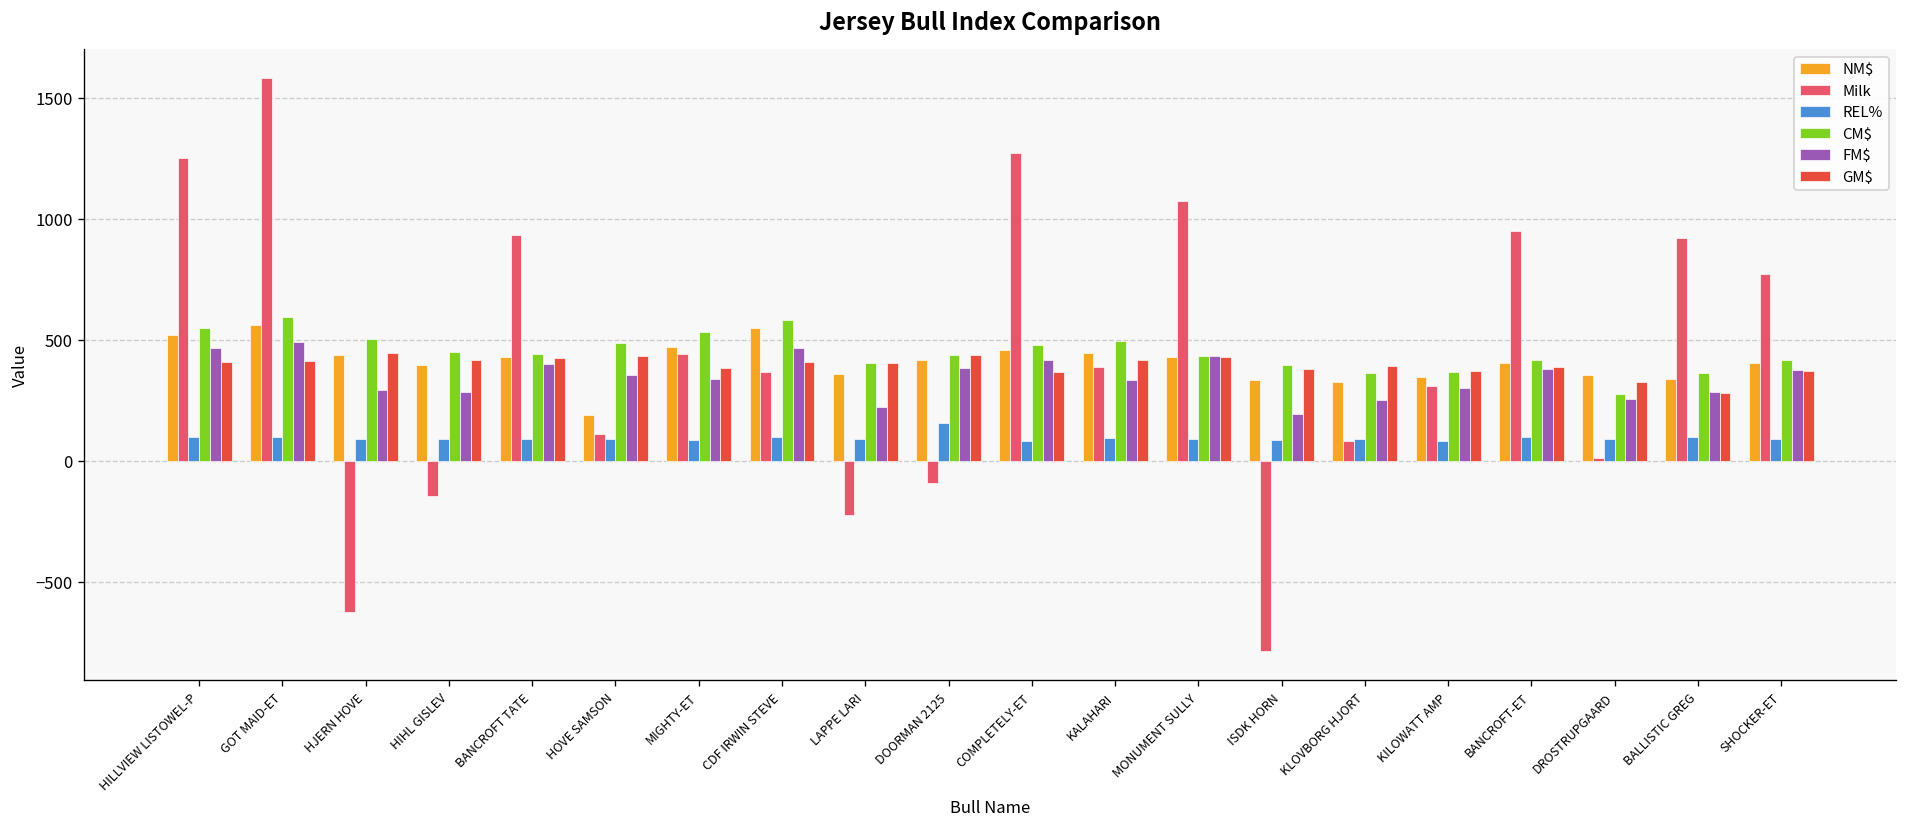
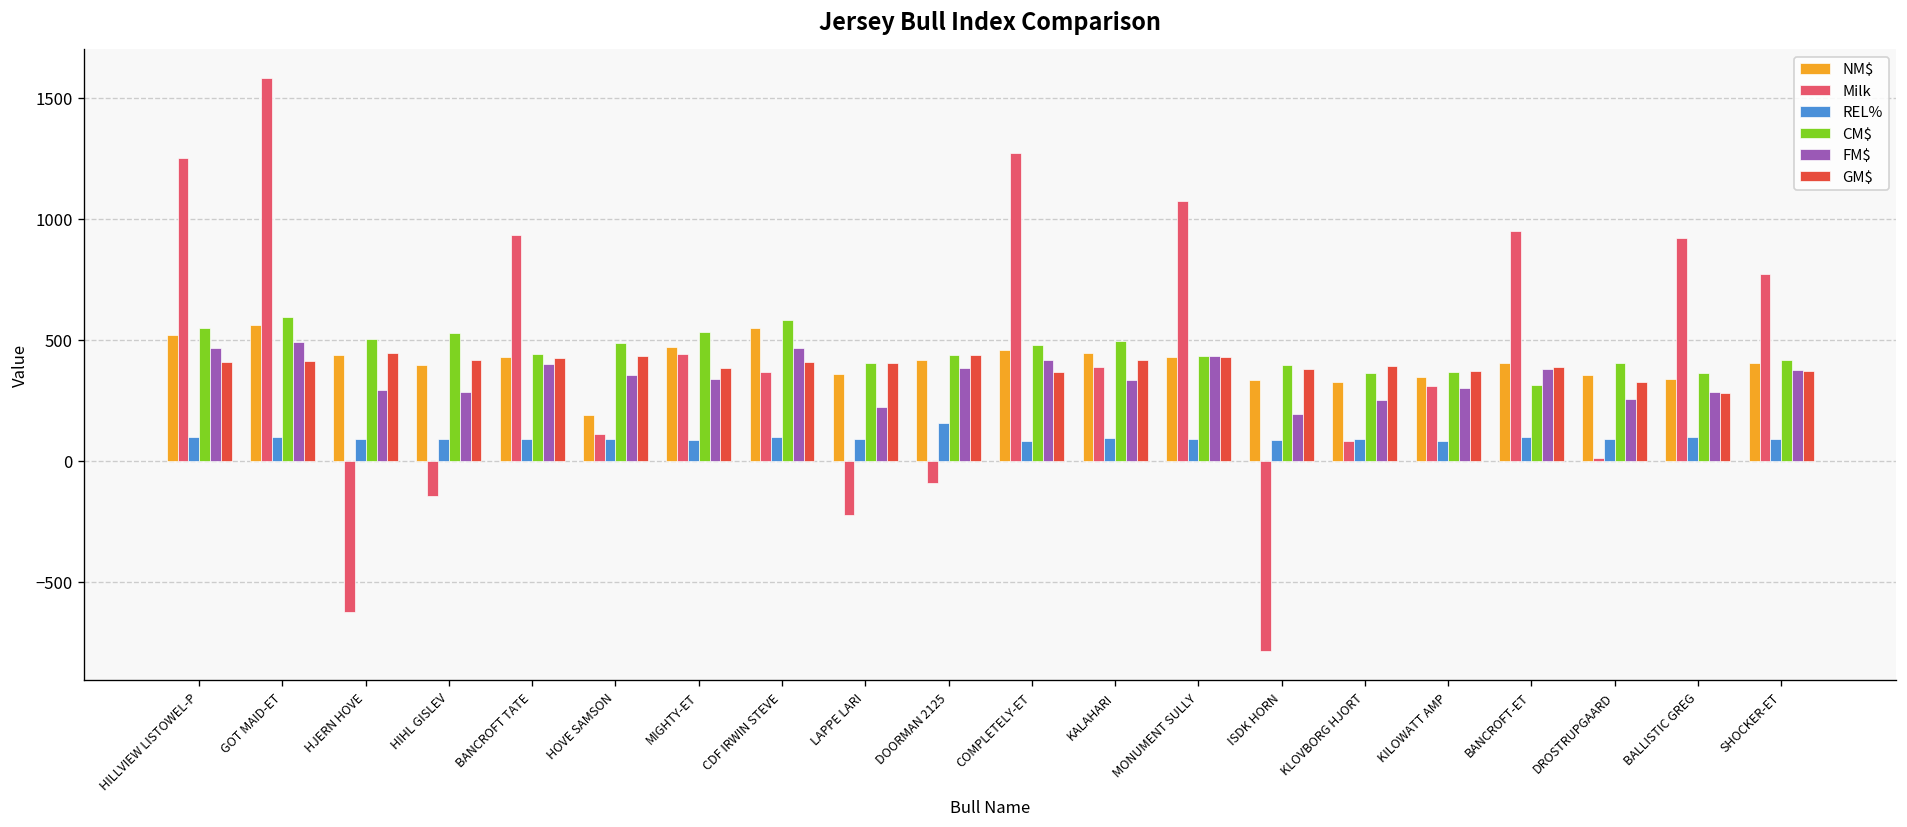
  {
    "NM$": {
      "HILLVIEW LISTOWEL-P": 520,
      "GOT MAID-ET": 560,
      "HJERN HOVE": 440,
      "HIHL GISLEV": 400,
      "BANCROFT TATE": 430,
      "HOVE SAMSON": 190,
      "MIGHTY-ET": 470,
      "CDF IRWIN STEVE": 550,
      "LAPPE LARI": 360,
      "DOORMAN 2125": 420,
      "COMPLETELY-ET": 460,
      "KALAHARI": 440,
      "MONUMENT SULLY": 430,
      "ISDK HORN": 330,
      "KLOVBORG HJORT": 330,
      "KILOWATT AMP": 350,
      "BANCROFT-ET": 400,
      "DROSTRUPGAARD": 360,
      "BALLISTIC GREG": 340,
      "SHOCKER-ET": 400
    },
    "REL%": {
      "HILLVIEW LISTOWEL-P": 100,
      "GOT MAID-ET": 100,
      "HJERN HOVE": 90,
      "HIHL GISLEV": 90,
      "BANCROFT TATE": 90,
      "HOVE SAMSON": 90,
      "MIGHTY-ET": 90,
      "CDF IRWIN STEVE": 100,
      "LAPPE LARI": 90,
      "DOORMAN 2125": 160,
      "COMPLETELY-ET": 80,
      "KALAHARI": 90,
      "MONUMENT SULLY": 90,
      "ISDK HORN": 90,
      "KLOVBORG HJORT": 90,
      "KILOWATT AMP": 80,
      "BANCROFT-ET": 100,
      "DROSTRUPGAARD": 90,
      "BALLISTIC GREG": 100,
      "SHOCKER-ET": 90
    },
    "CM$": {
      "HILLVIEW LISTOWEL-P": 550,
      "GOT MAID-ET": 590,
      "HJERN HOVE": 500,
-     "HIHL GISLEV": 450,
+     "HIHL GISLEV": 530,
      "BANCROFT TATE": 440,
      "HOVE SAMSON": 490,
      "MIGHTY-ET": 530,
      "CDF IRWIN STEVE": 580,
      "LAPPE LARI": 400,
      "DOORMAN 2125": 440,
      "COMPLETELY-ET": 480,
      "KALAHARI": 490,
      "MONUMENT SULLY": 430,
      "ISDK HORN": 400,
      "KLOVBORG HJORT": 360,
      "KILOWATT AMP": 370,
-     "BANCROFT-ET": 420,
-     "DROSTRUPGAARD": 270,
+     "BANCROFT-ET": 310,
+     "DROSTRUPGAARD": 400,
      "BALLISTIC GREG": 360,
      "SHOCKER-ET": 420
    },
    "FM$": {
      "HILLVIEW LISTOWEL-P": 470,
      "GOT MAID-ET": 490,
      "HJERN HOVE": 290,
      "HIHL GISLEV": 290,
      "BANCROFT TATE": 400,
      "HOVE SAMSON": 360,
      "MIGHTY-ET": 340,
      "CDF IRWIN STEVE": 470,
      "LAPPE LARI": 220,
      "DOORMAN 2125": 380,
      "COMPLETELY-ET": 420,
      "KALAHARI": 330,
      "MONUMENT SULLY": 430,
      "ISDK HORN": 200,
      "KLOVBORG HJORT": 250,
      "KILOWATT AMP": 300,
      "BANCROFT-ET": 380,
      "DROSTRUPGAARD": 250,
      "BALLISTIC GREG": 280,
      "SHOCKER-ET": 370
    }
  }
